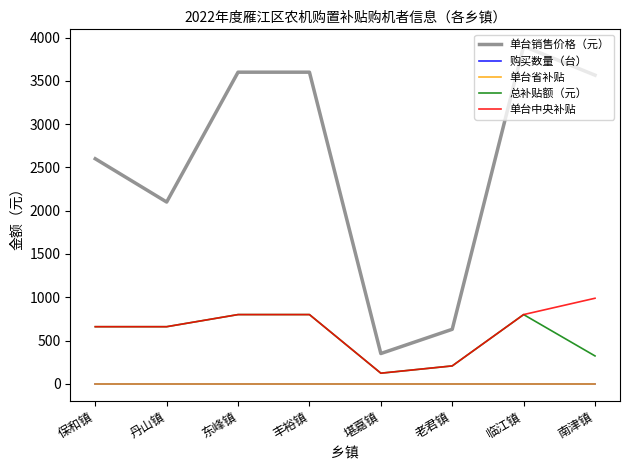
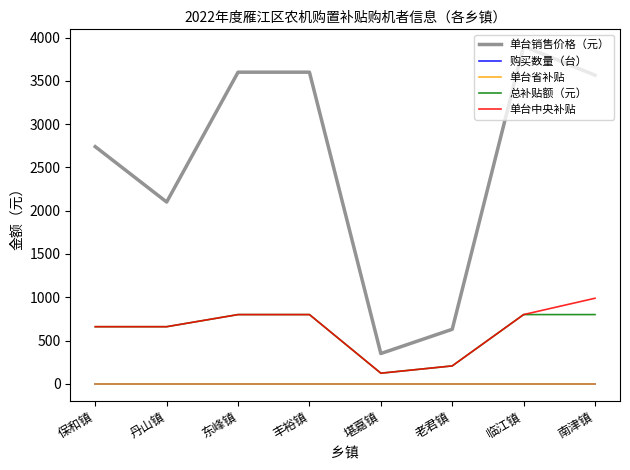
  {
    "单台销售价格（元）": {
-     "保和镇": 2600,
+     "保和镇": 2700,
      "丹山镇": 2100,
      "东峰镇": 3600,
      "丰裕镇": 3600,
      "堪嘉镇": 400,
      "老君镇": 600
    },
    "单台省补贴": {
      "保和镇": 0,
      "丹山镇": 0,
      "东峰镇": 0,
      "丰裕镇": 0,
      "堪嘉镇": 0,
      "老君镇": 0,
      "临江镇": 0,
      "南津镇": 0
    },
    "总补贴额（元）": {
-     "南津镇": 300
+     "南津镇": 800
    },
    "单台中央补贴": {
      "南津镇": 1000
    }
  }
